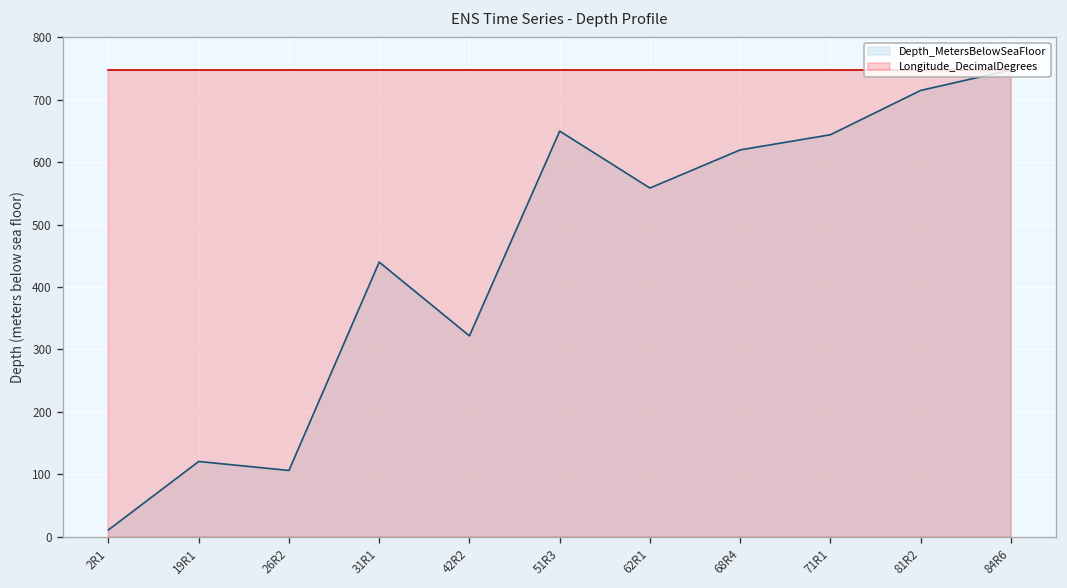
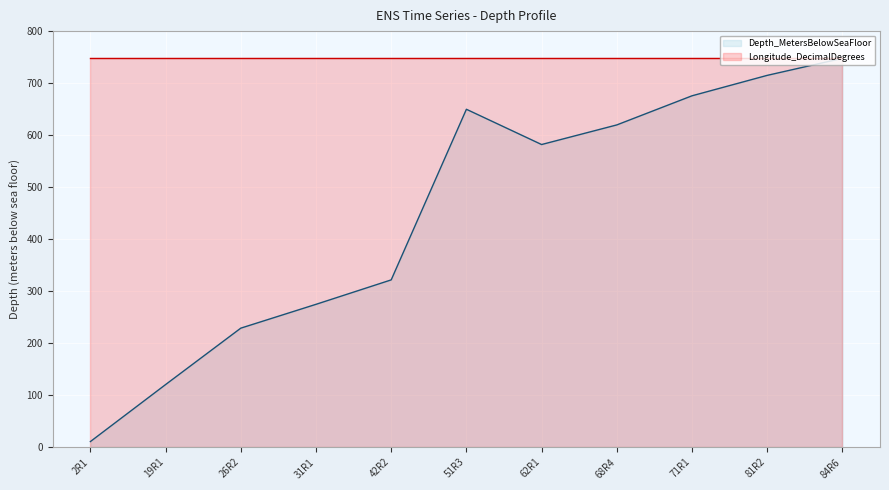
  {
    "Depth_MetersBelowSeaFloor": {
      "2R1": 10,
      "19R1": 120,
-     "26R2": 110,
-     "31R1": 440,
+     "26R2": 230,
+     "31R1": 270,
      "42R2": 320,
      "51R3": 650,
-     "62R1": 560,
+     "62R1": 580,
      "68R4": 620,
-     "71R1": 640,
+     "71R1": 680,
      "81R2": 710
    },
    "Longitude_DecimalDegrees": {
      "2R1": 750,
      "19R1": 750,
      "26R2": 750,
      "31R1": 750,
      "42R2": 750,
      "51R3": 750,
      "62R1": 750,
      "68R4": 750,
      "71R1": 750
    }
  }
